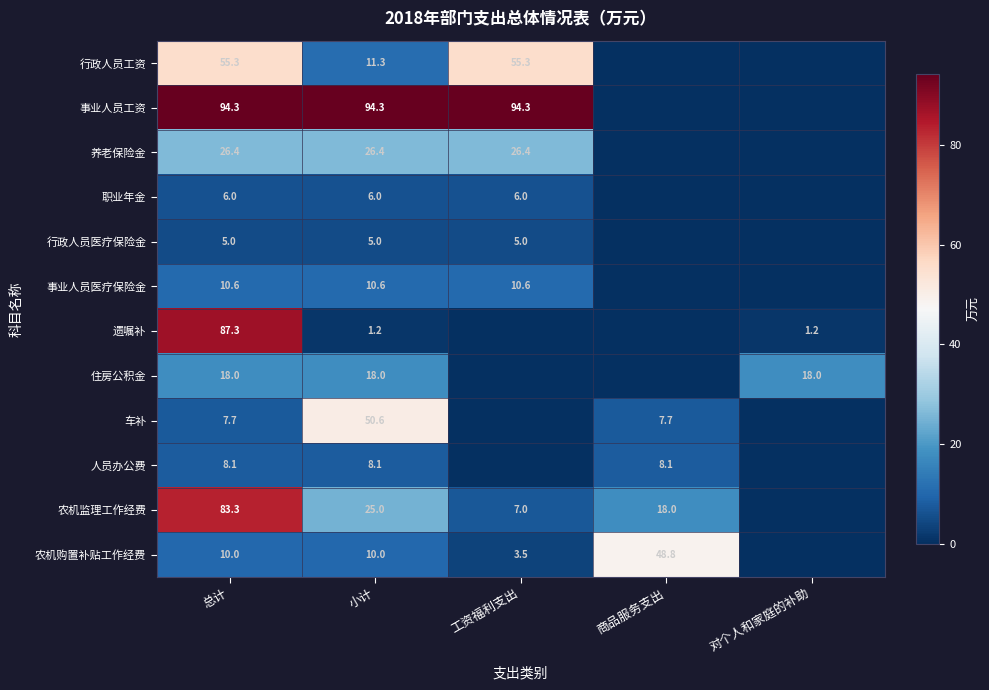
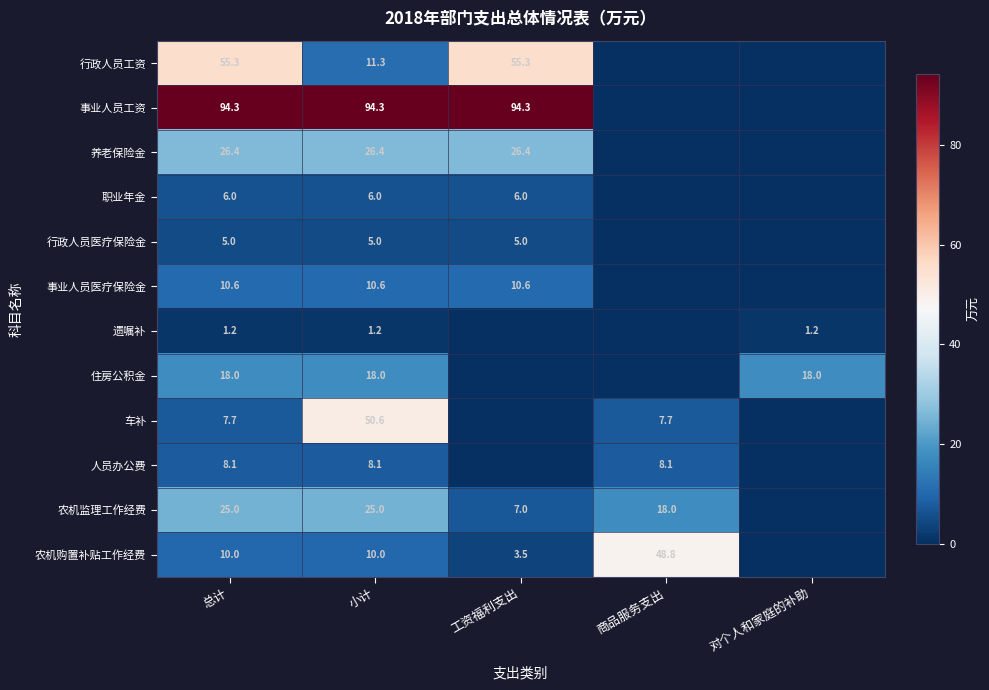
  {
    "行政人员工资": {
      "总计": 55.3,
      "小计": 11.3,
      "工资福利支出": 55.3
    },
    "事业人员工资": {
      "总计": 94.3,
      "小计": 94.3,
      "工资福利支出": 94.3
    },
    "养老保险金": {
      "总计": 26.4,
      "小计": 26.4,
      "工资福利支出": 26.4
    },
    "职业年金": {
      "总计": 6.0,
      "小计": 6.0,
      "工资福利支出": 6.0
    },
    "行政人员医疗保险金": {
      "总计": 5.0,
      "小计": 5.0,
      "工资福利支出": 5.0
    },
    "事业人员医疗保险金": {
      "总计": 10.6,
      "小计": 10.6,
      "工资福利支出": 10.6
    },
    "遗嘱补": {
-     "总计": 87.3,
+     "总计": 1.2,
      "小计": 1.2,
      "对个人和家庭的补助": 1.2
    },
    "住房公积金": {
      "总计": 18.0,
      "小计": 18.0,
      "对个人和家庭的补助": 18.0
    },
    "车补": {
      "总计": 7.7,
      "商品服务支出": 7.7
    },
    "人员办公费": {
      "总计": 8.1,
      "小计": 8.1,
      "商品服务支出": 8.1
    },
    "农机监理工作经费": {
-     "总计": 83.3,
+     "总计": 25.0,
      "小计": 25.0,
      "工资福利支出": 7.0,
      "商品服务支出": 18.0
    },
    "农机购置补贴工作经费": {
      "总计": 10.0,
      "小计": 10.0,
      "工资福利支出": 3.5
    }
  }
